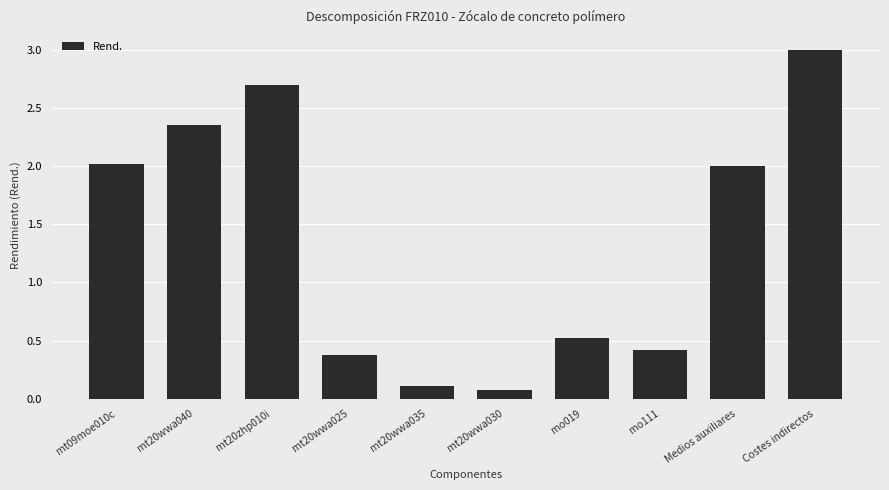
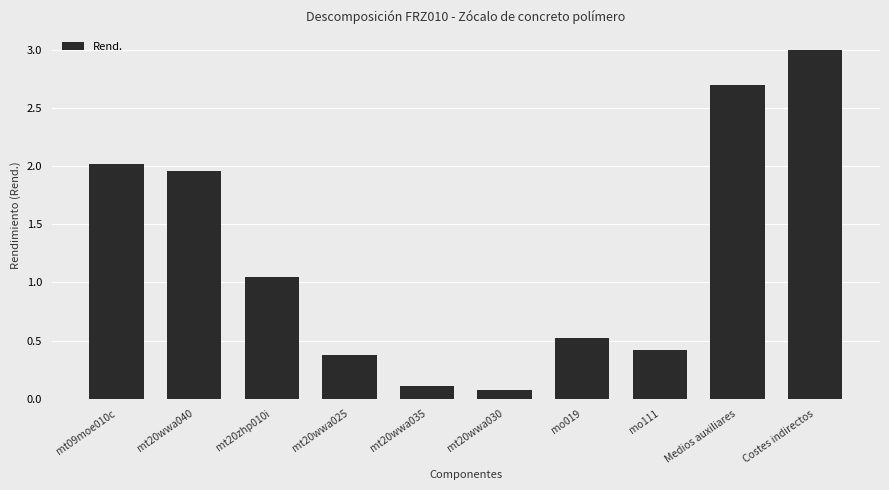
  {
    "mt09moe010c": 2.02,
-   "mt20wwa040": 2.36,
-   "mt20zhp010i": 2.70,
+   "mt20wwa040": 1.96,
+   "mt20zhp010i": 1.05,
    "mt20wwa025": 0.38,
    "mt20wwa035": 0.11,
    "mt20wwa030": 0.07,
    "mo019": 0.52,
    "mo111": 0.42,
-   "Medios auxiliares": 2.0,
+   "Medios auxiliares": 2.7,
    "Costes indirectos": 3.00
  }
